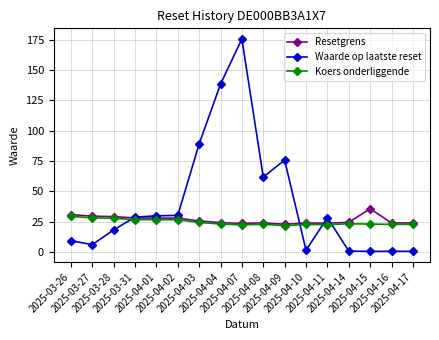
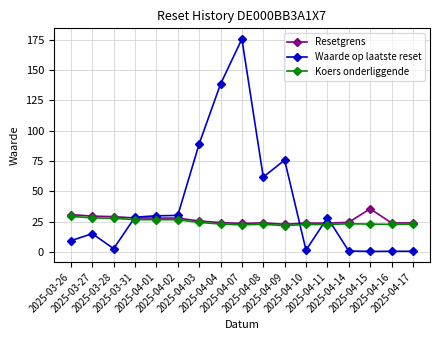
  {
    "Resetgrens": {
      "2025-04-15": 36
    },
    "Waarde op laatste reset": {
      "2025-03-26": 10,
-     "2025-03-27": 6,
-     "2025-03-28": 18,
+     "2025-03-27": 15,
+     "2025-03-28": 3,
      "2025-04-02": 30,
      "2025-04-03": 89,
      "2025-04-04": 138,
      "2025-04-07": 175,
      "2025-04-08": 62,
      "2025-04-09": 76,
      "2025-04-10": 2,
      "2025-04-11": 28,
      "2025-04-14": 1,
      "2025-04-15": 1,
      "2025-04-16": 1,
      "2025-04-17": 1
    },
    "Koers onderliggende": {
      "2025-04-15": 23
    }
  }
